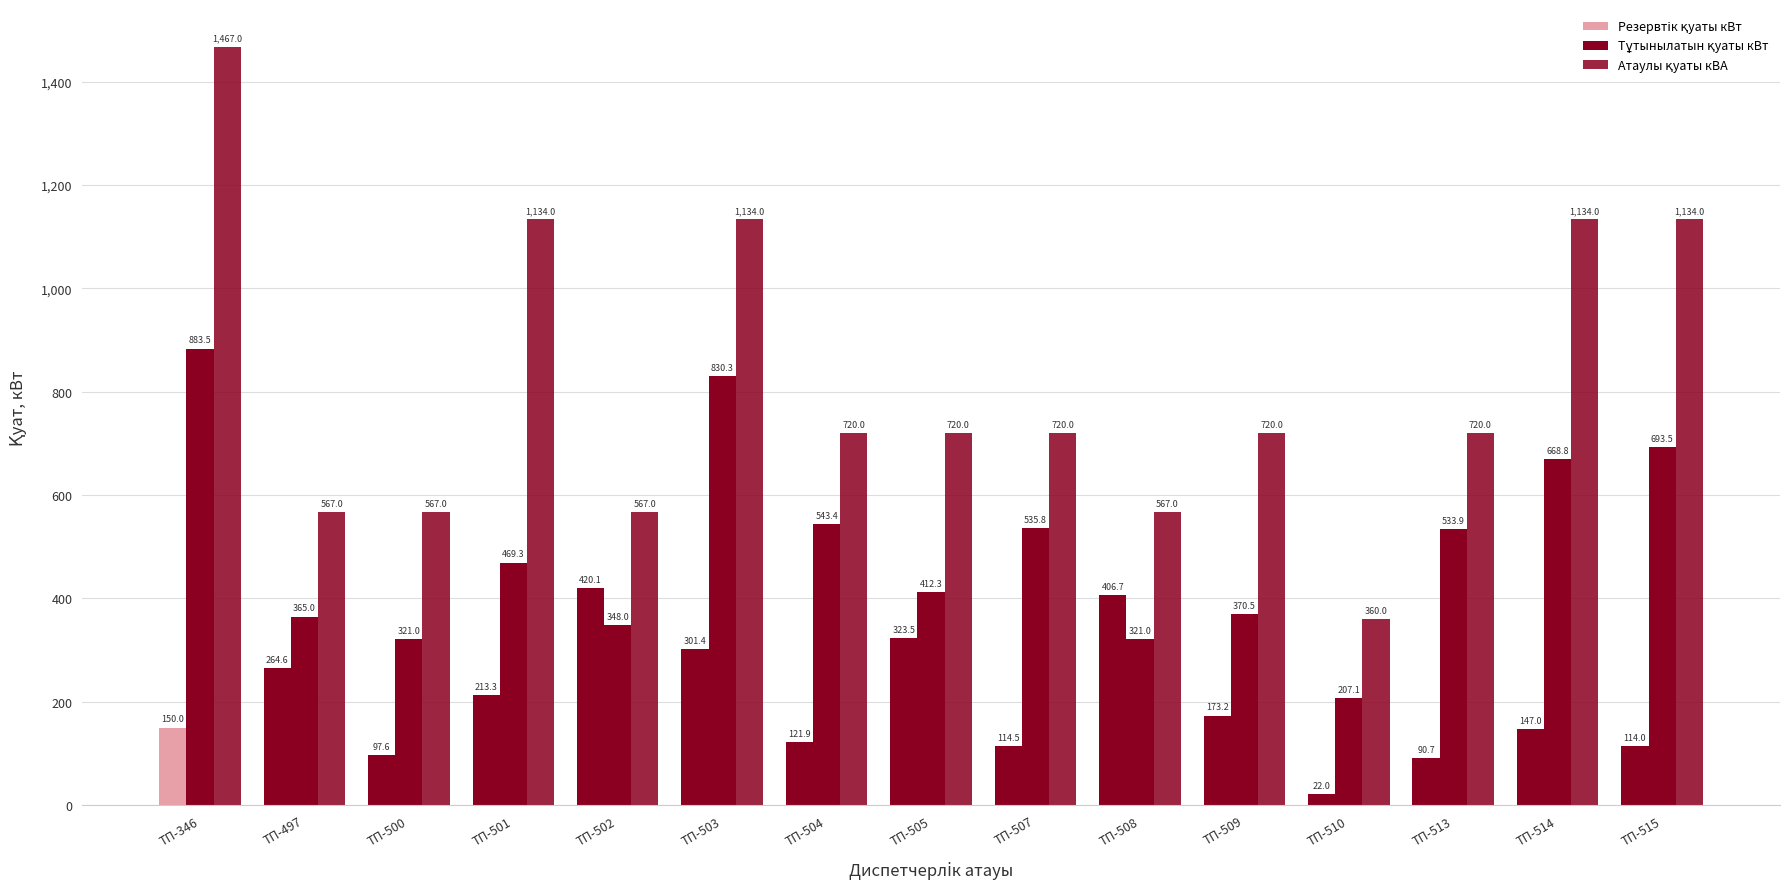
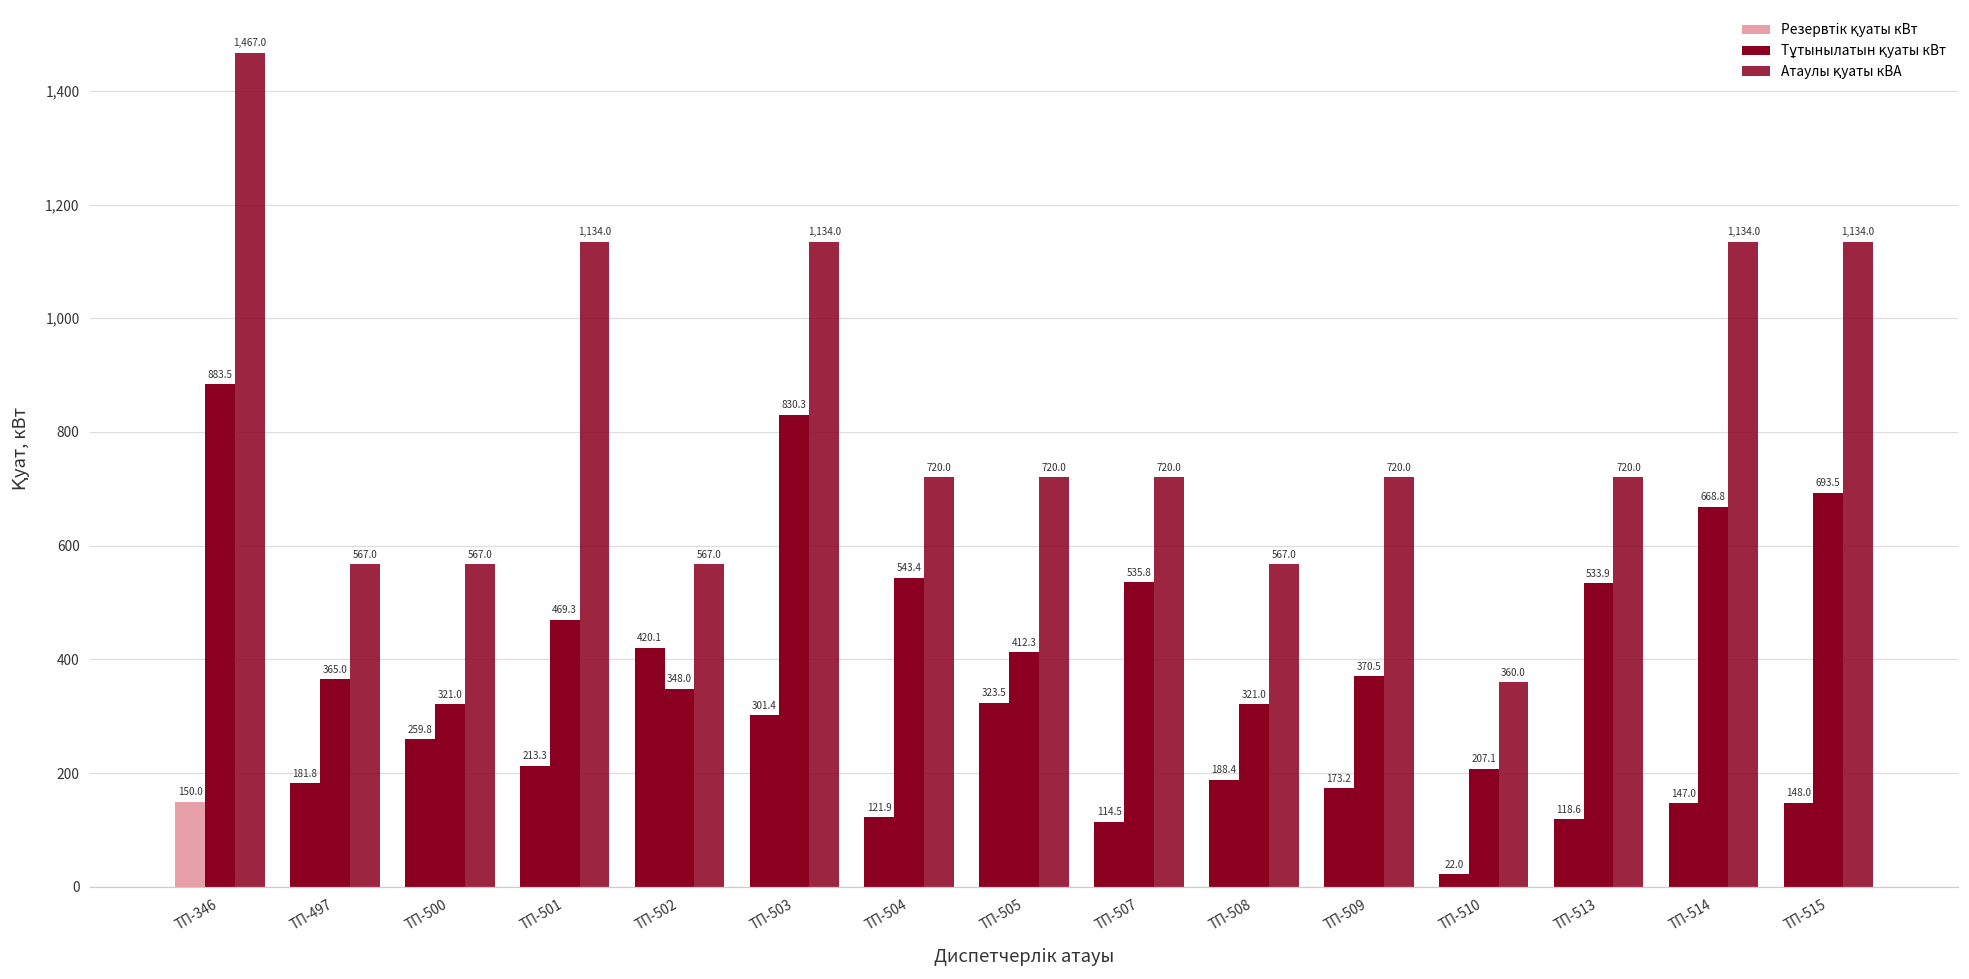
  {
    "Резервтік қуаты кВт": {
      "ТП-346": 150.0,
-     "ТП-497": 264.6,
-     "ТП-500": 97.6,
+     "ТП-497": 181.8,
+     "ТП-500": 259.8,
      "ТП-501": 213.3,
      "ТП-502": 420.1,
      "ТП-503": 301.4,
      "ТП-504": 121.9,
      "ТП-505": 323.5,
      "ТП-507": 114.5,
-     "ТП-508": 406.7,
+     "ТП-508": 188.4,
      "ТП-509": 173.2,
      "ТП-510": 22.0,
-     "ТП-513": 90.7,
+     "ТП-513": 118.6,
      "ТП-514": 147.0,
-     "ТП-515": 114.0
+     "ТП-515": 148.0
    }
  }
